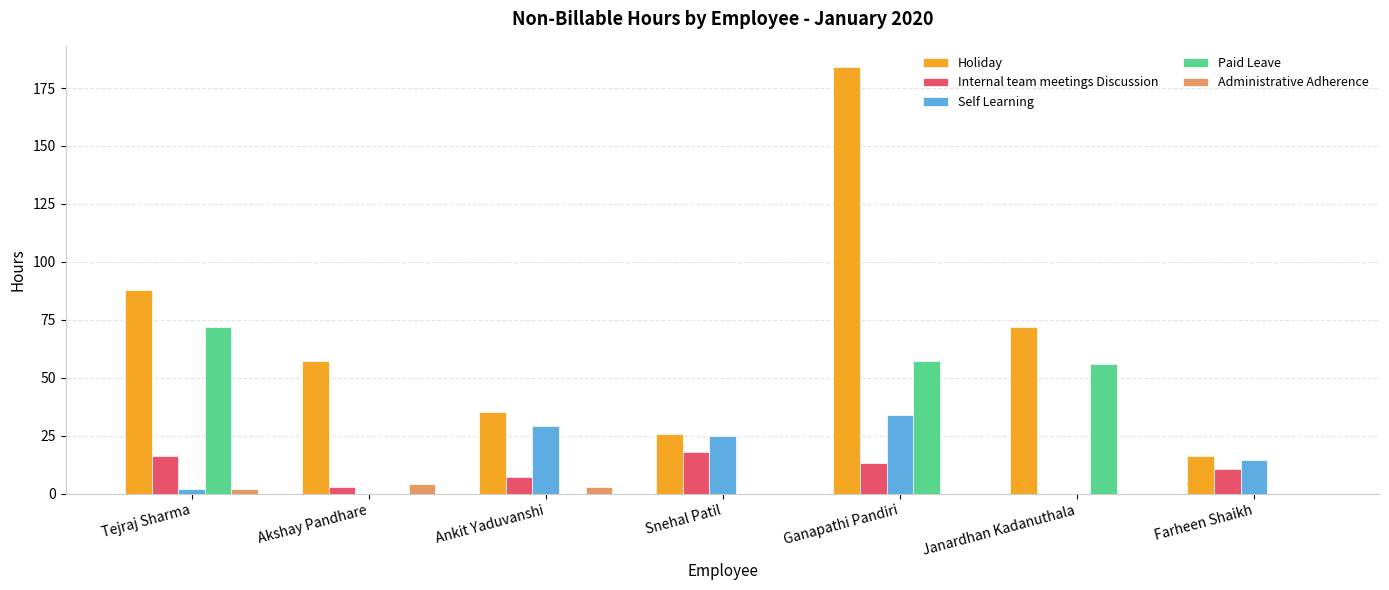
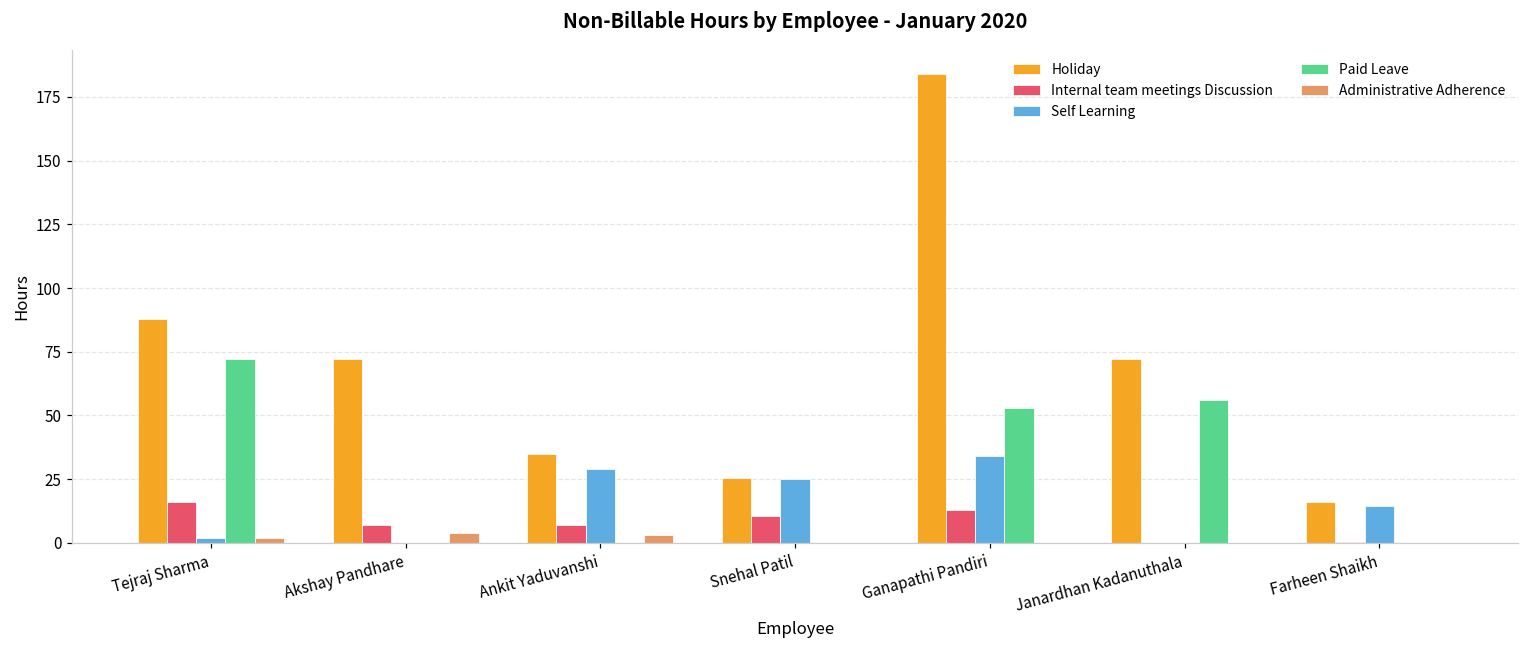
  {
    "Holiday": {
      "Tejraj Sharma": 88,
-     "Akshay Pandhare": 57,
+     "Akshay Pandhare": 72,
      "Ankit Yaduvanshi": 35,
      "Snehal Patil": 26,
      "Ganapathi Pandiri": 184,
      "Janardhan Kadanuthala": 72,
      "Farheen Shaikh": 16
    },
    "Internal team meetings Discussion": {
      "Tejraj Sharma": 16,
-     "Akshay Pandhare": 3,
+     "Akshay Pandhare": 7,
      "Ankit Yaduvanshi": 7,
-     "Snehal Patil": 18,
+     "Snehal Patil": 11,
      "Ganapathi Pandiri": 13,
      "Janardhan Kadanuthala": 0,
-     "Farheen Shaikh": 11
+     "Farheen Shaikh": 1
    },
    "Self Learning": {
      "Tejraj Sharma": 2,
      "Akshay Pandhare": 0,
      "Ankit Yaduvanshi": 29,
      "Snehal Patil": 25,
      "Ganapathi Pandiri": 34,
      "Janardhan Kadanuthala": 0,
      "Farheen Shaikh": 15
    },
    "Paid Leave": {
      "Tejraj Sharma": 72,
      "Akshay Pandhare": 0,
      "Ankit Yaduvanshi": 0,
      "Snehal Patil": 0,
-     "Ganapathi Pandiri": 57,
+     "Ganapathi Pandiri": 53,
      "Janardhan Kadanuthala": 56,
      "Farheen Shaikh": 0
    },
    "Administrative Adherence": {
      "Tejraj Sharma": 2,
      "Akshay Pandhare": 4,
      "Ankit Yaduvanshi": 3,
      "Snehal Patil": 0,
      "Ganapathi Pandiri": 0,
      "Janardhan Kadanuthala": 0,
      "Farheen Shaikh": 0
    }
  }
